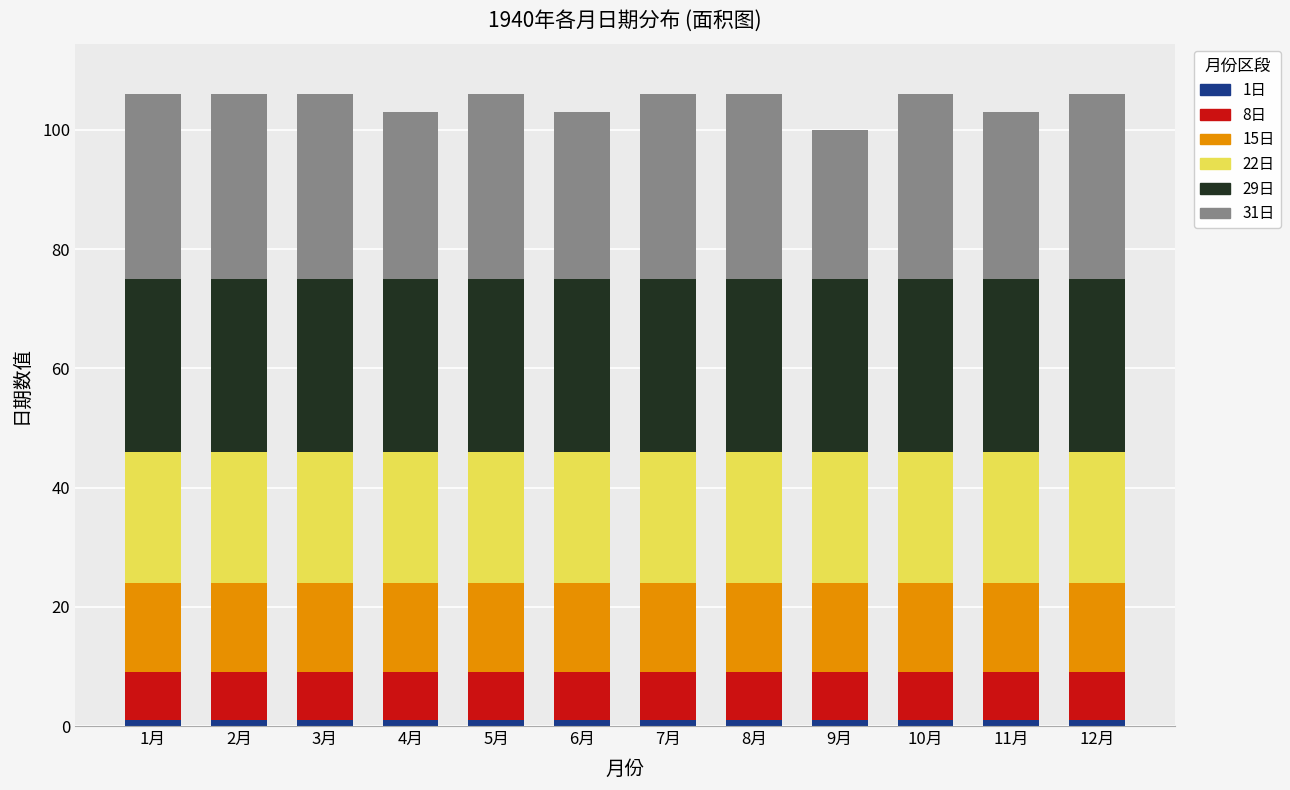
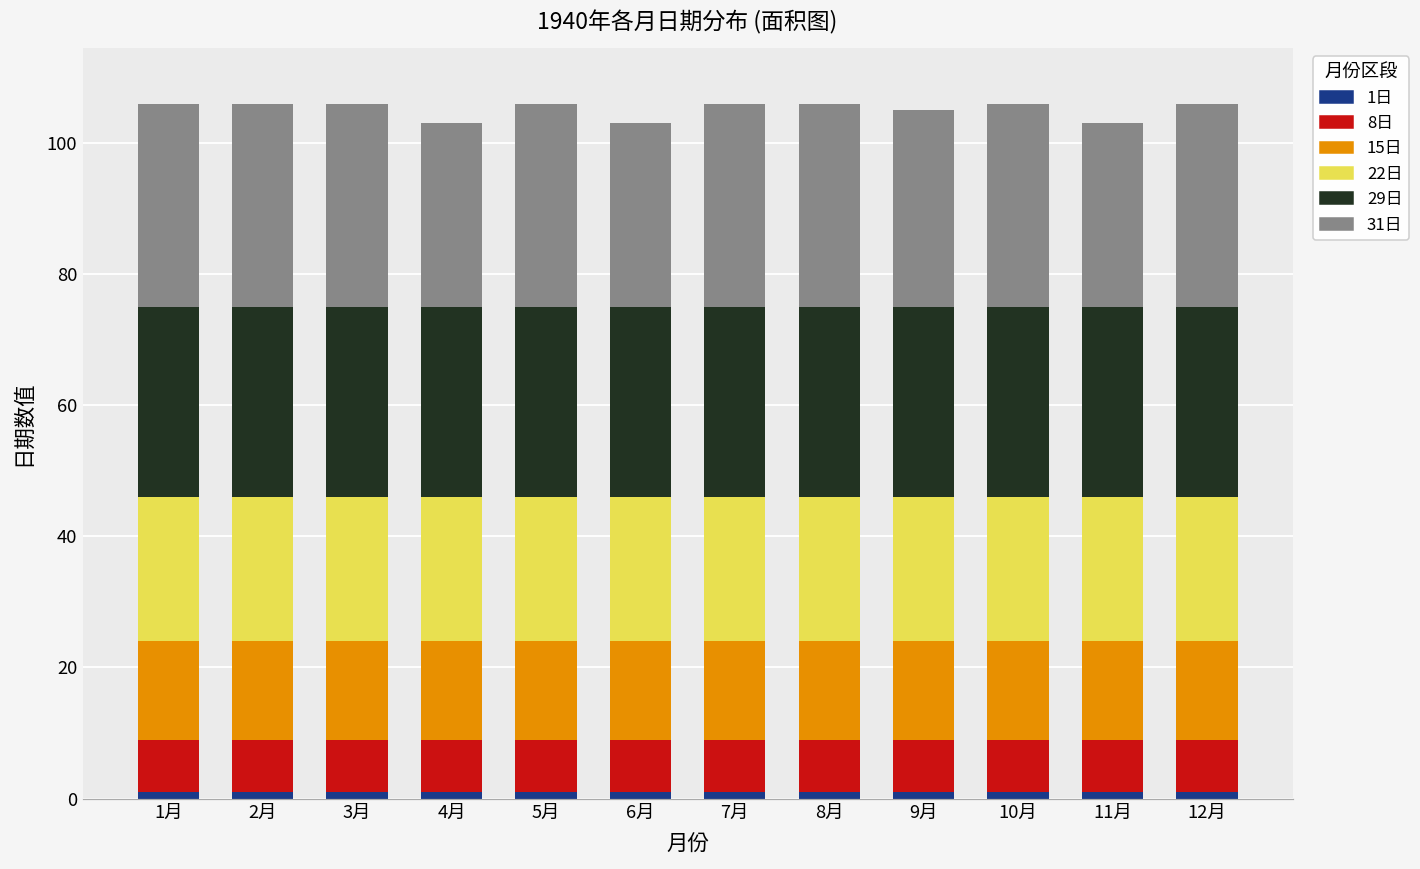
  {
    "1日": {
      "1月": 1,
      "2月": 1,
      "3月": 1,
      "4月": 1,
      "5月": 1,
      "6月": 1,
      "7月": 1,
      "8月": 1,
      "9月": 1,
      "10月": 1,
      "11月": 1,
      "12月": 1
    },
    "8日": {
      "1月": 8,
      "2月": 8,
      "3月": 8,
      "4月": 8,
      "5月": 8,
      "6月": 8,
      "7月": 8,
      "8月": 8,
      "9月": 8,
      "10月": 8,
      "11月": 8,
      "12月": 8
    },
    "15日": {
      "1月": 15,
      "2月": 15,
      "3月": 15,
      "4月": 15,
      "5月": 15,
      "6月": 15,
      "7月": 15,
      "8月": 15,
      "9月": 15,
      "10月": 15,
      "11月": 15,
      "12月": 15
    },
    "22日": {
      "1月": 22,
      "2月": 22,
      "3月": 22,
      "4月": 22,
      "5月": 22,
      "6月": 22,
      "7月": 22,
      "8月": 22,
      "9月": 22,
      "10月": 22,
      "11月": 22,
      "12月": 22
    },
    "29日": {
      "1月": 29,
      "2月": 29,
      "3月": 29,
      "4月": 29,
      "5月": 29,
      "6月": 29,
      "7月": 29,
      "8月": 29,
      "9月": 29,
      "10月": 29,
      "11月": 29,
      "12月": 29
    },
    "31日": {
      "1月": 31,
      "2月": 31,
      "3月": 31,
      "4月": 28,
      "5月": 31,
      "6月": 28,
      "7月": 31,
      "8月": 31,
-     "9月": 25,
+     "9月": 30,
      "10月": 31,
      "11月": 28,
      "12月": 31
    }
  }
